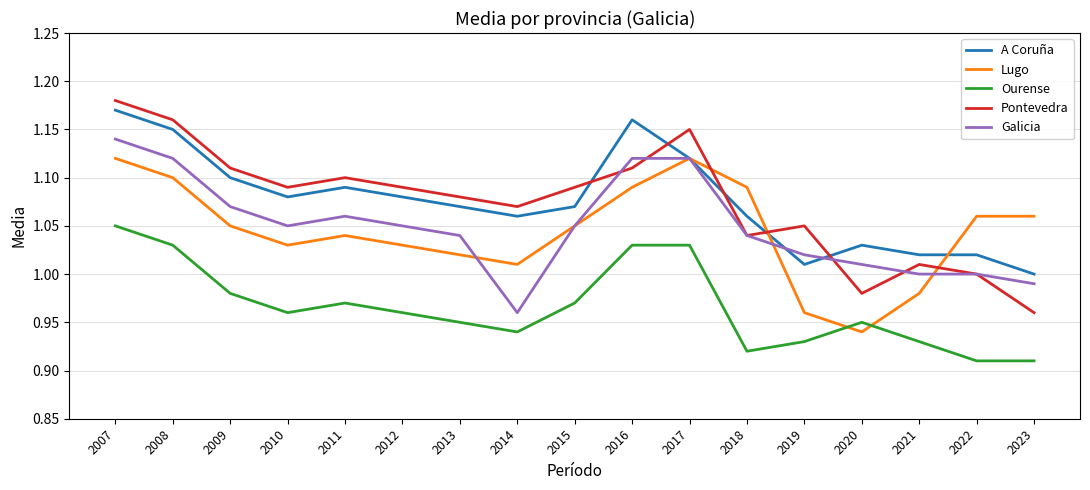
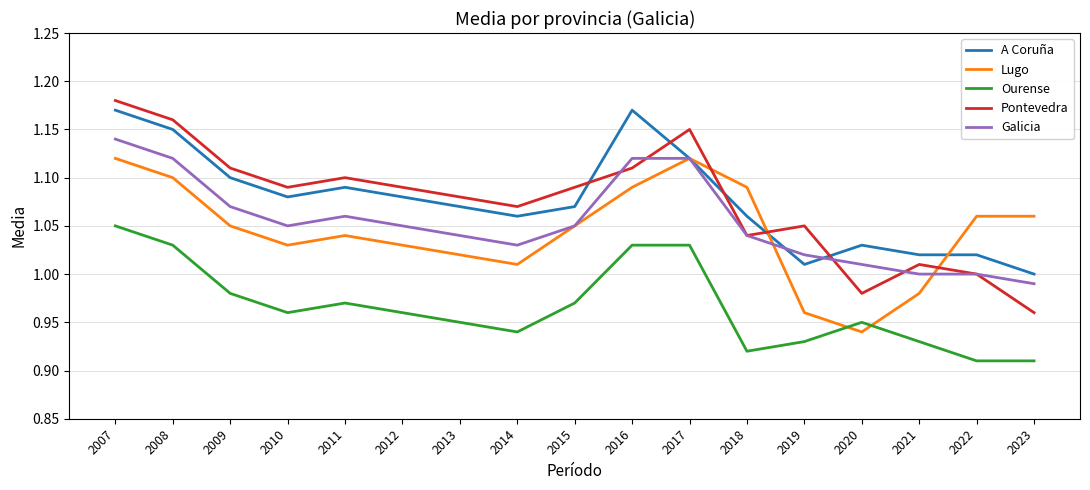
  {
    "A Coruña": {
      "2007": 1.17,
      "2008": 1.15,
      "2009": 1.10,
      "2010": 1.08,
      "2011": 1.09,
      "2012": 1.08,
      "2013": 1.07,
      "2014": 1.06,
      "2015": 1.07,
-     "2016": 1.16,
+     "2016": 1.17,
      "2018": 1.06,
      "2019": 1.01,
      "2020": 1.03,
      "2021": 1.02,
      "2022": 1.02,
      "2023": 1.00
    },
    "Lugo": {
      "2007": 1.12,
      "2008": 1.10,
      "2009": 1.05,
      "2010": 1.03,
      "2011": 1.04,
      "2012": 1.03,
      "2013": 1.02,
      "2014": 1.01,
      "2016": 1.09,
      "2018": 1.09,
      "2019": 0.96,
      "2020": 0.94,
      "2021": 0.98,
      "2022": 1.06,
      "2023": 1.06
    },
    "Ourense": {
      "2007": 1.05,
      "2008": 1.03,
      "2009": 0.98,
      "2010": 0.96,
      "2011": 0.97,
      "2012": 0.96,
      "2013": 0.95,
      "2014": 0.94,
      "2015": 0.97,
      "2016": 1.03,
      "2017": 1.03,
      "2018": 0.92,
      "2019": 0.93,
      "2020": 0.95,
      "2021": 0.93,
      "2022": 0.91,
      "2023": 0.91
    },
    "Pontevedra": {
      "2007": 1.18,
      "2008": 1.16,
      "2009": 1.11,
      "2010": 1.09,
      "2011": 1.10,
      "2012": 1.09,
      "2013": 1.08,
      "2014": 1.07,
      "2015": 1.09,
      "2016": 1.11,
      "2017": 1.15,
      "2019": 1.05,
      "2020": 0.98,
      "2021": 1.01,
      "2023": 0.96
    },
    "Galicia": {
      "2007": 1.14,
      "2008": 1.12,
      "2009": 1.07,
      "2010": 1.05,
      "2011": 1.06,
      "2012": 1.05,
      "2013": 1.04,
-     "2014": 0.96,
+     "2014": 1.03,
      "2016": 1.12,
      "2019": 1.02,
      "2020": 1.01,
      "2021": 1.00,
      "2023": 0.99
    }
  }
